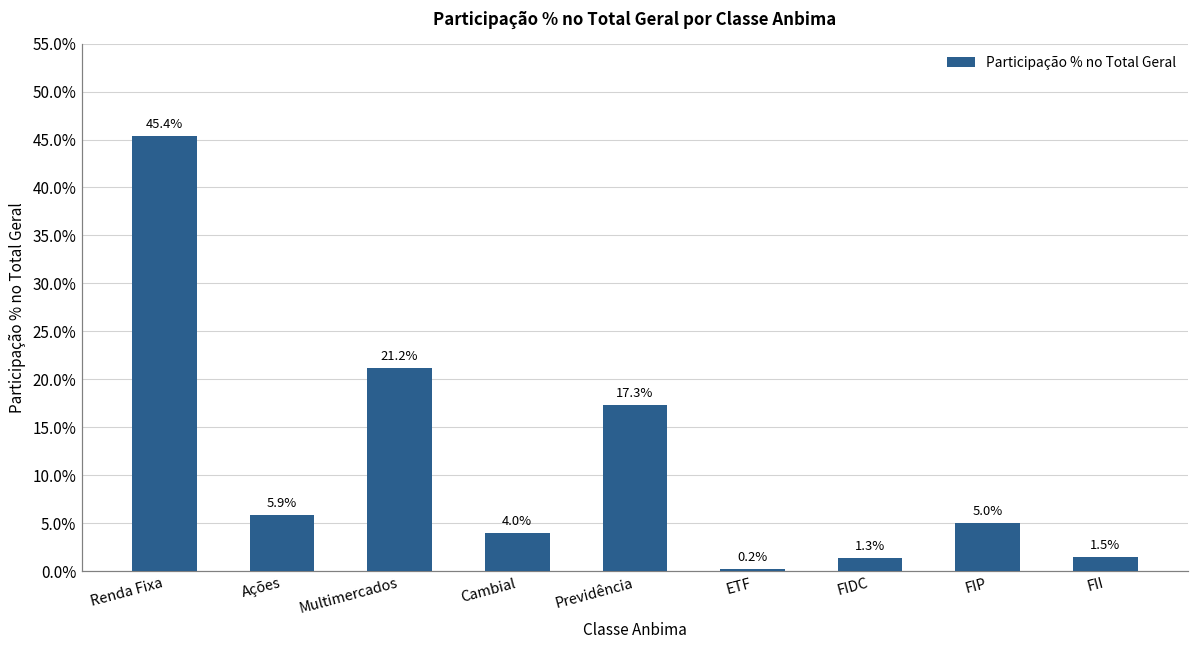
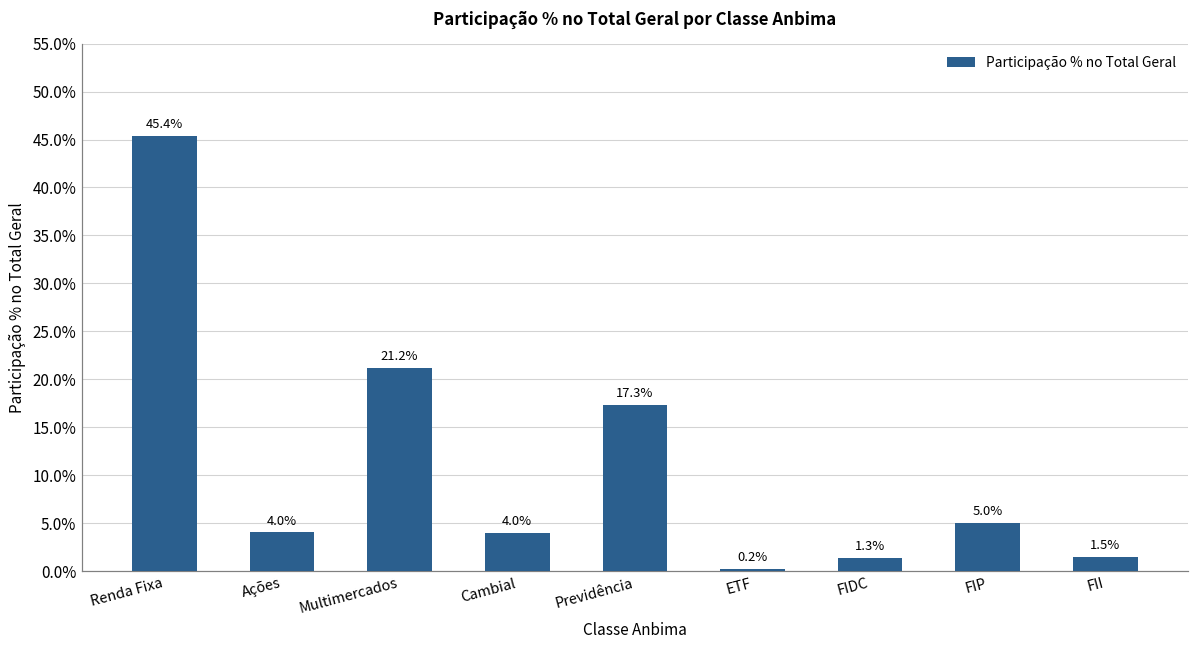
  {
    "Renda Fixa": "45.4%",
-   "Ações": "5.9%",
+   "Ações": "4.0%",
    "Multimercados": "21.2%",
    "Cambial": "4.0%",
    "Previdência": "17.3%",
    "ETF": "0.2%",
    "FIDC": "1.3%",
    "FIP": "5.0%",
    "FII": "1.5%"
  }
